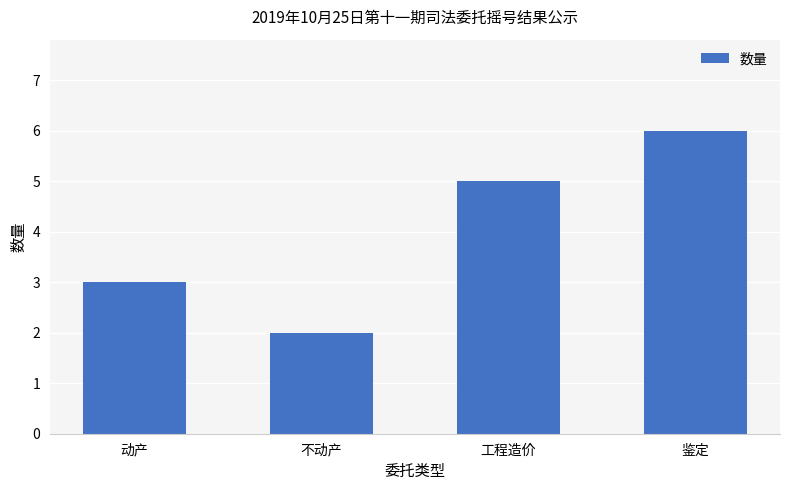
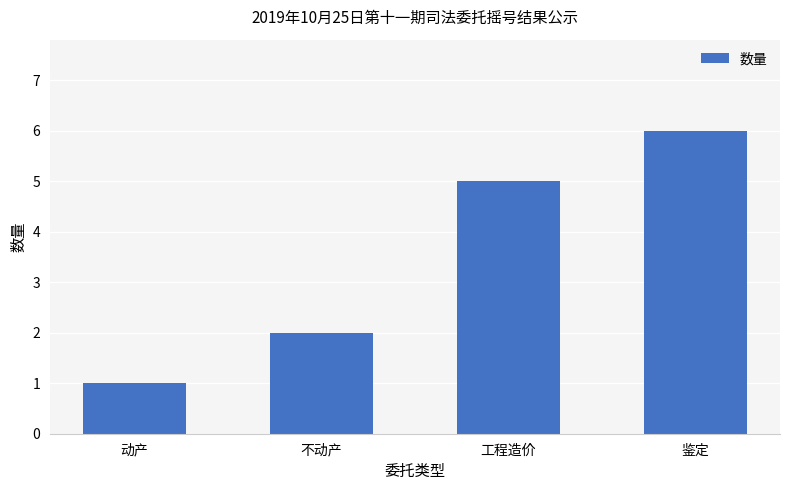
  {
-   "动产": 3,
+   "动产": 1,
    "不动产": 2,
    "工程造价": 5,
    "鉴定": 6
  }
